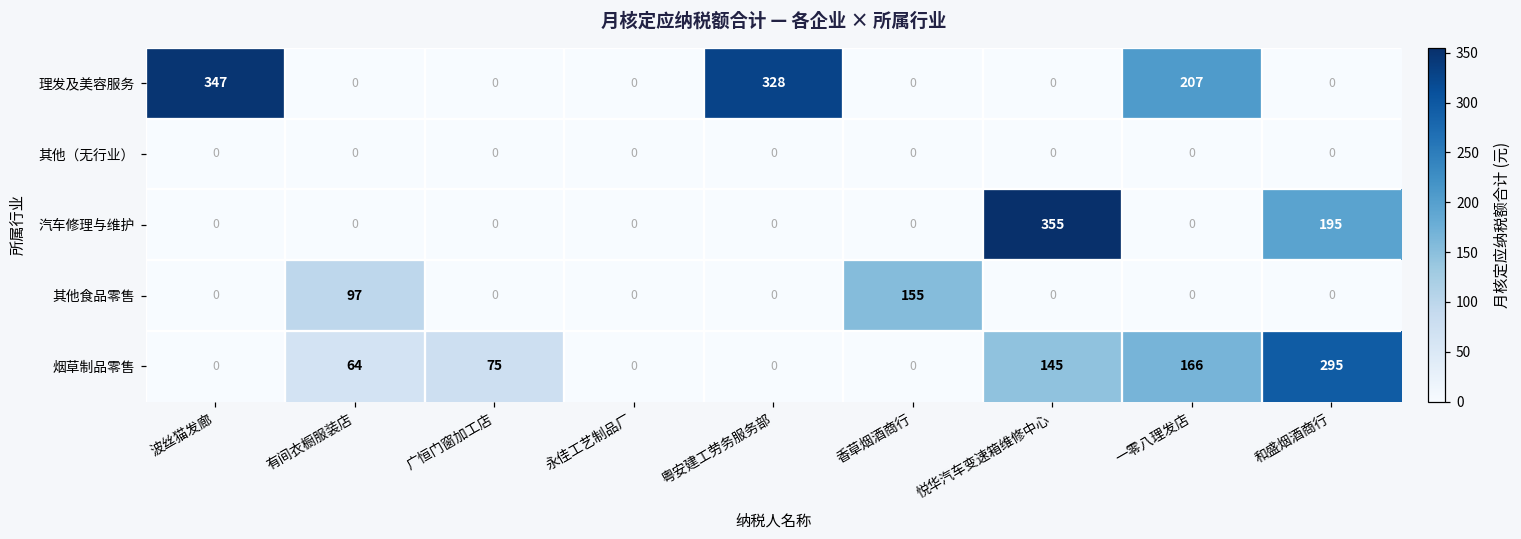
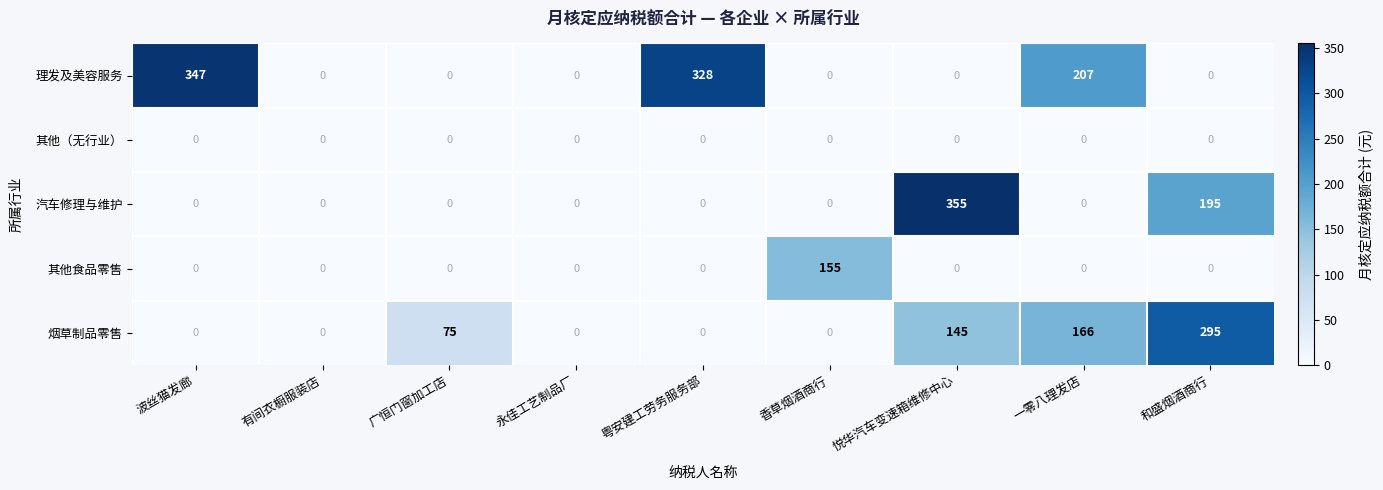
  {
    "理发及美容服务": {
      "波丝猫发廊": 347,
      "有间衣橱服装店": 0,
      "广恒门窗加工店": 0,
      "永佳工艺制品厂": 0,
      "粤安建工劳务服务部": 328,
      "香草烟酒商行": 0,
      "悦华汽车变速箱维修中心": 0,
      "一零八理发店": 207,
      "和盛烟酒商行": 0
    },
    "其他（无行业）": {
      "波丝猫发廊": 0,
      "有间衣橱服装店": 0,
      "广恒门窗加工店": 0,
      "永佳工艺制品厂": 0,
      "粤安建工劳务服务部": 0,
      "香草烟酒商行": 0,
      "悦华汽车变速箱维修中心": 0,
      "一零八理发店": 0,
      "和盛烟酒商行": 0
    },
    "汽车修理与维护": {
      "波丝猫发廊": 0,
      "有间衣橱服装店": 0,
      "广恒门窗加工店": 0,
      "永佳工艺制品厂": 0,
      "粤安建工劳务服务部": 0,
      "香草烟酒商行": 0,
      "悦华汽车变速箱维修中心": 355,
      "一零八理发店": 0,
      "和盛烟酒商行": 195
    },
    "其他食品零售": {
      "波丝猫发廊": 0,
-     "有间衣橱服装店": 97,
+     "有间衣橱服装店": 0,
      "广恒门窗加工店": 0,
      "永佳工艺制品厂": 0,
      "粤安建工劳务服务部": 0,
      "香草烟酒商行": 155,
      "悦华汽车变速箱维修中心": 0,
      "一零八理发店": 0,
      "和盛烟酒商行": 0
    },
    "烟草制品零售": {
      "波丝猫发廊": 0,
-     "有间衣橱服装店": 64,
+     "有间衣橱服装店": 0,
      "广恒门窗加工店": 75,
      "永佳工艺制品厂": 0,
      "粤安建工劳务服务部": 0,
      "香草烟酒商行": 0,
      "悦华汽车变速箱维修中心": 145,
      "一零八理发店": 166,
      "和盛烟酒商行": 295
    }
  }
